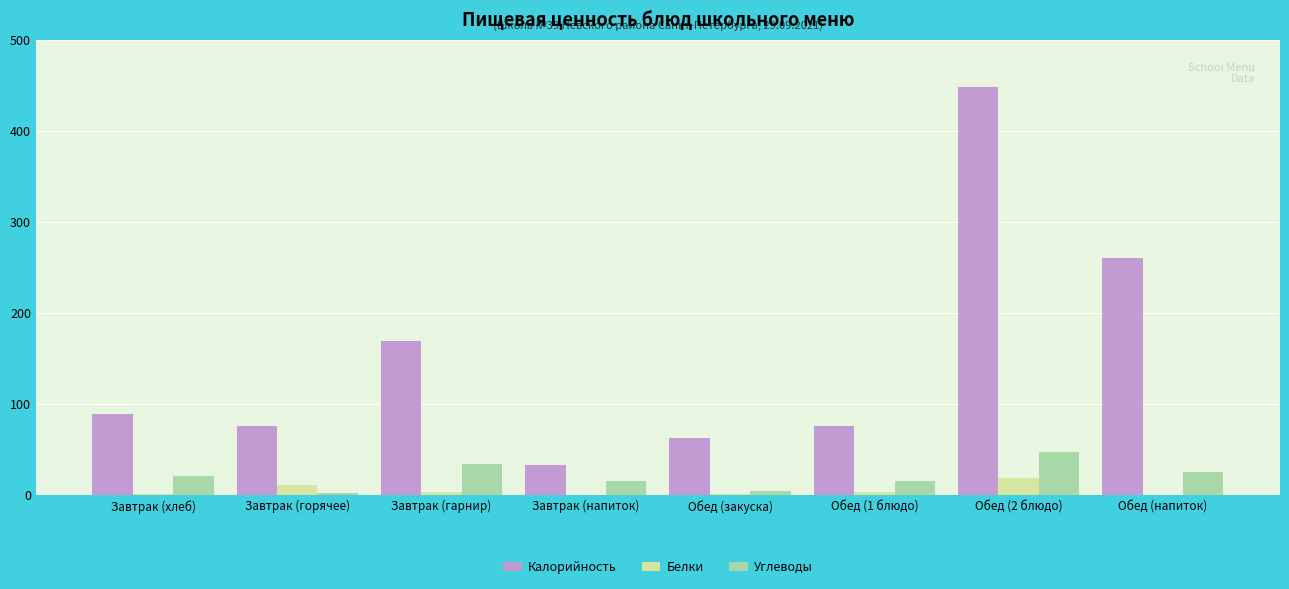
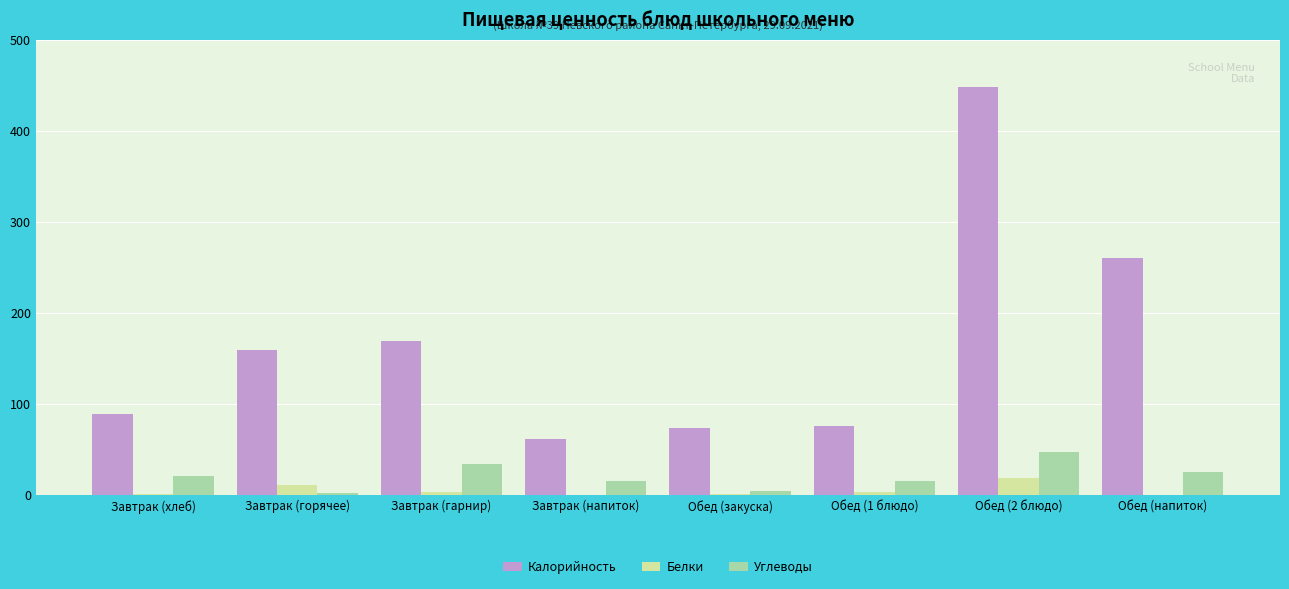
  {
    "Калорийность": {
      "Завтрак (хлеб)": 90,
-     "Завтрак (горячее)": 80,
+     "Завтрак (горячее)": 160,
      "Завтрак (гарнир)": 170,
-     "Завтрак (напиток)": 30,
-     "Обед (закуска)": 60,
+     "Завтрак (напиток)": 60,
+     "Обед (закуска)": 70,
      "Обед (1 блюдо)": 80,
      "Обед (2 блюдо)": 450,
      "Обед (напиток)": 260
    }
  }
